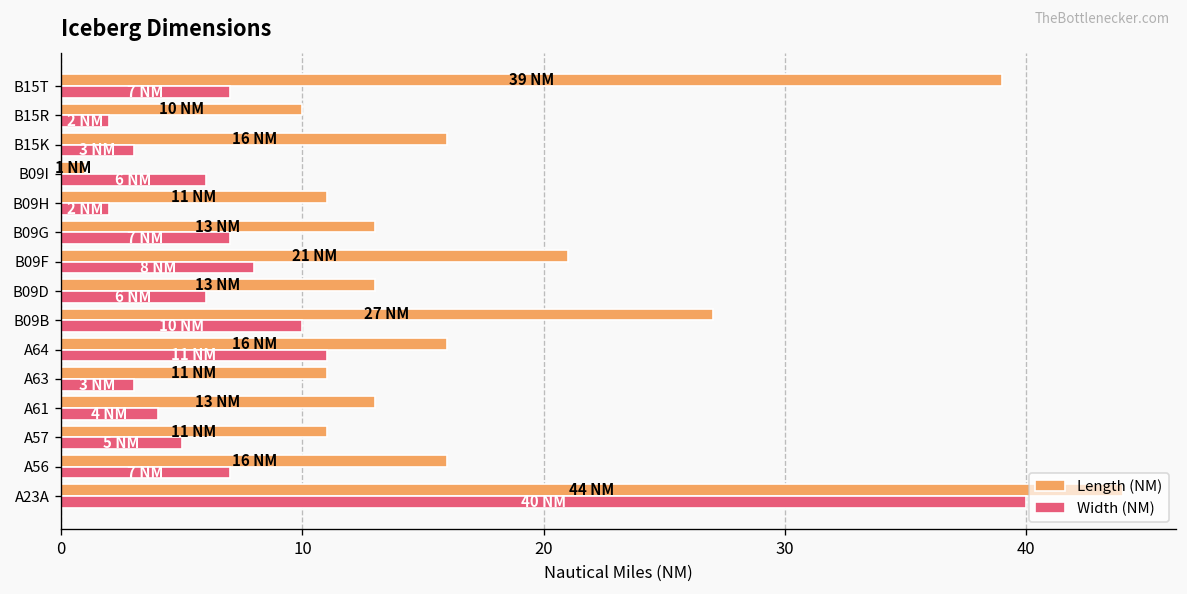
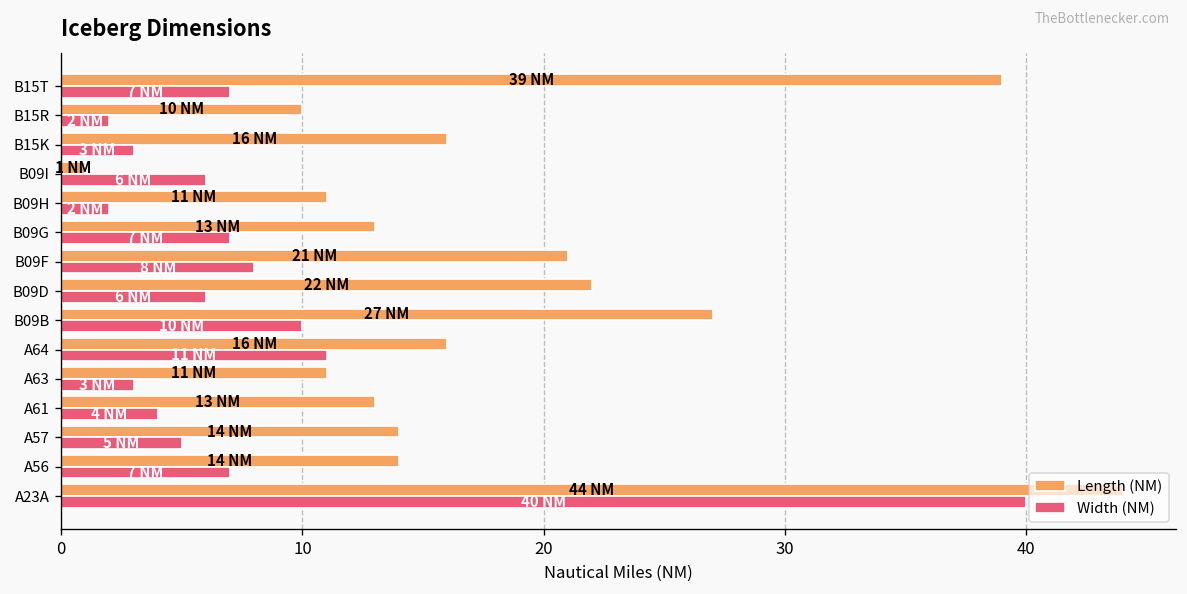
  {
    "Length (NM)": {
      "B15T": 39,
      "B15R": 10,
      "B15K": 16,
      "B09I": 1,
      "B09H": 11,
      "B09G": 13,
      "B09F": 21,
-     "B09D": 13,
+     "B09D": 22,
      "B09B": 27,
      "A64": 16,
      "A63": 11,
      "A61": 13,
-     "A57": 11,
-     "A56": 16
+     "A57": 14,
+     "A56": 14
    },
    "Width (NM)": {
      "B15T": 7,
      "B15R": 2,
      "B15K": 3,
      "B09I": 6,
      "B09H": 2,
      "B09G": 7,
      "B09F": 8,
      "B09D": 6,
      "B09B": 10,
      "A64": 11,
      "A63": 3,
      "A61": 4,
      "A57": 5,
      "A56": 7,
      "A23A": 40
    }
  }
